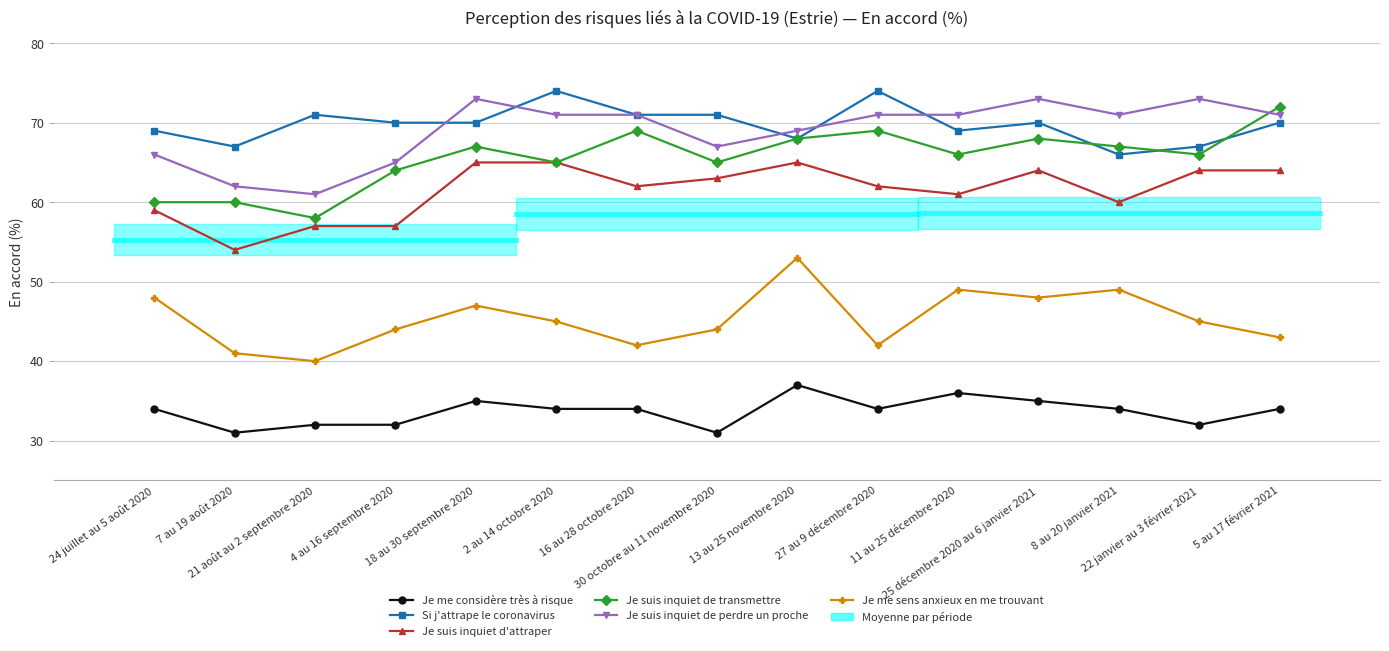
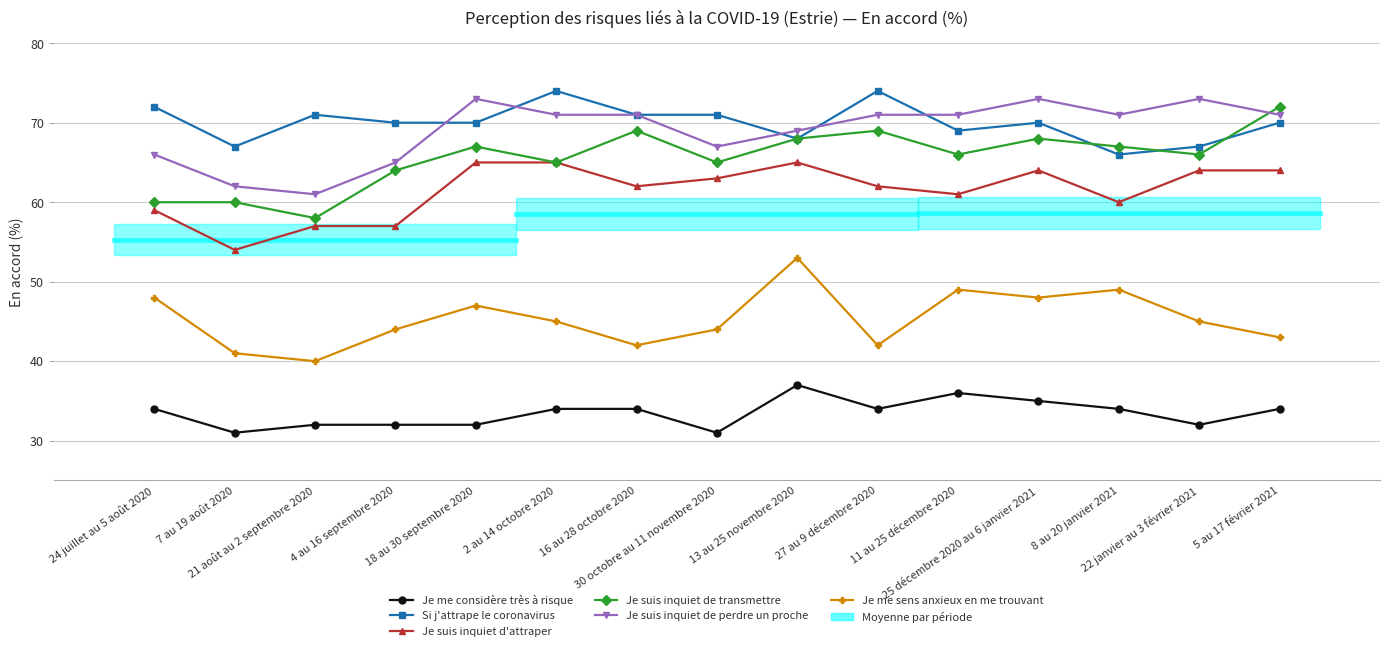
  {
    "Je me considère très à risque": {
      "24 juillet au 5 août 2020": 34,
      "7 au 19 août 2020": 31,
      "21 août au 2 septembre 2020": 32,
      "4 au 16 septembre 2020": 32,
-     "18 au 30 septembre 2020": 35,
+     "18 au 30 septembre 2020": 32,
      "2 au 14 octobre 2020": 34,
      "16 au 28 octobre 2020": 34,
      "30 octobre au 11 novembre 2020": 31,
      "13 au 25 novembre 2020": 37,
      "27 au 9 décembre 2020": 34,
      "11 au 25 décembre 2020": 36,
      "25 décembre 2020 au 6 janvier 2021": 35,
      "8 au 20 janvier 2021": 34,
      "22 janvier au 3 février 2021": 32,
      "5 au 17 février 2021": 34
    },
    "Si j'attrape le coronavirus": {
-     "24 juillet au 5 août 2020": 69,
+     "24 juillet au 5 août 2020": 72,
      "7 au 19 août 2020": 67,
      "21 août au 2 septembre 2020": 71,
      "4 au 16 septembre 2020": 70,
      "18 au 30 septembre 2020": 70,
      "2 au 14 octobre 2020": 74,
      "30 octobre au 11 novembre 2020": 71,
      "27 au 9 décembre 2020": 74,
      "11 au 25 décembre 2020": 69,
      "25 décembre 2020 au 6 janvier 2021": 70,
      "8 au 20 janvier 2021": 66,
      "22 janvier au 3 février 2021": 67,
      "5 au 17 février 2021": 70
    },
    "Je suis inquiet d'attraper": {
      "24 juillet au 5 août 2020": 59,
      "7 au 19 août 2020": 54,
      "21 août au 2 septembre 2020": 57,
      "4 au 16 septembre 2020": 57,
      "18 au 30 septembre 2020": 65,
      "16 au 28 octobre 2020": 62,
      "30 octobre au 11 novembre 2020": 63,
      "13 au 25 novembre 2020": 65,
      "27 au 9 décembre 2020": 62,
      "11 au 25 décembre 2020": 61,
      "25 décembre 2020 au 6 janvier 2021": 64,
      "8 au 20 janvier 2021": 60,
      "22 janvier au 3 février 2021": 64,
      "5 au 17 février 2021": 64
    },
    "Je suis inquiet de transmettre": {
      "24 juillet au 5 août 2020": 60,
      "7 au 19 août 2020": 60,
      "21 août au 2 septembre 2020": 58,
      "4 au 16 septembre 2020": 64,
      "18 au 30 septembre 2020": 67,
      "16 au 28 octobre 2020": 69,
      "30 octobre au 11 novembre 2020": 65,
      "27 au 9 décembre 2020": 69,
      "11 au 25 décembre 2020": 66,
      "25 décembre 2020 au 6 janvier 2021": 68,
      "8 au 20 janvier 2021": 67,
      "22 janvier au 3 février 2021": 66,
      "5 au 17 février 2021": 72
    },
    "Je suis inquiet de perdre un proche": {
      "24 juillet au 5 août 2020": 66,
      "7 au 19 août 2020": 62,
      "21 août au 2 septembre 2020": 61,
      "4 au 16 septembre 2020": 65,
      "18 au 30 septembre 2020": 73,
      "2 au 14 octobre 2020": 71,
      "30 octobre au 11 novembre 2020": 67,
      "13 au 25 novembre 2020": 69,
      "27 au 9 décembre 2020": 71,
      "11 au 25 décembre 2020": 71,
      "25 décembre 2020 au 6 janvier 2021": 73,
      "8 au 20 janvier 2021": 71,
      "22 janvier au 3 février 2021": 73,
      "5 au 17 février 2021": 71
    },
    "Je me sens anxieux en me trouvant": {
      "24 juillet au 5 août 2020": 48,
      "7 au 19 août 2020": 41,
      "21 août au 2 septembre 2020": 40,
      "4 au 16 septembre 2020": 44,
      "18 au 30 septembre 2020": 47,
      "2 au 14 octobre 2020": 45,
      "16 au 28 octobre 2020": 42,
      "30 octobre au 11 novembre 2020": 44,
      "13 au 25 novembre 2020": 53,
      "27 au 9 décembre 2020": 42,
      "11 au 25 décembre 2020": 49,
      "25 décembre 2020 au 6 janvier 2021": 48,
      "8 au 20 janvier 2021": 49,
      "22 janvier au 3 février 2021": 45,
      "5 au 17 février 2021": 43
    }
  }
